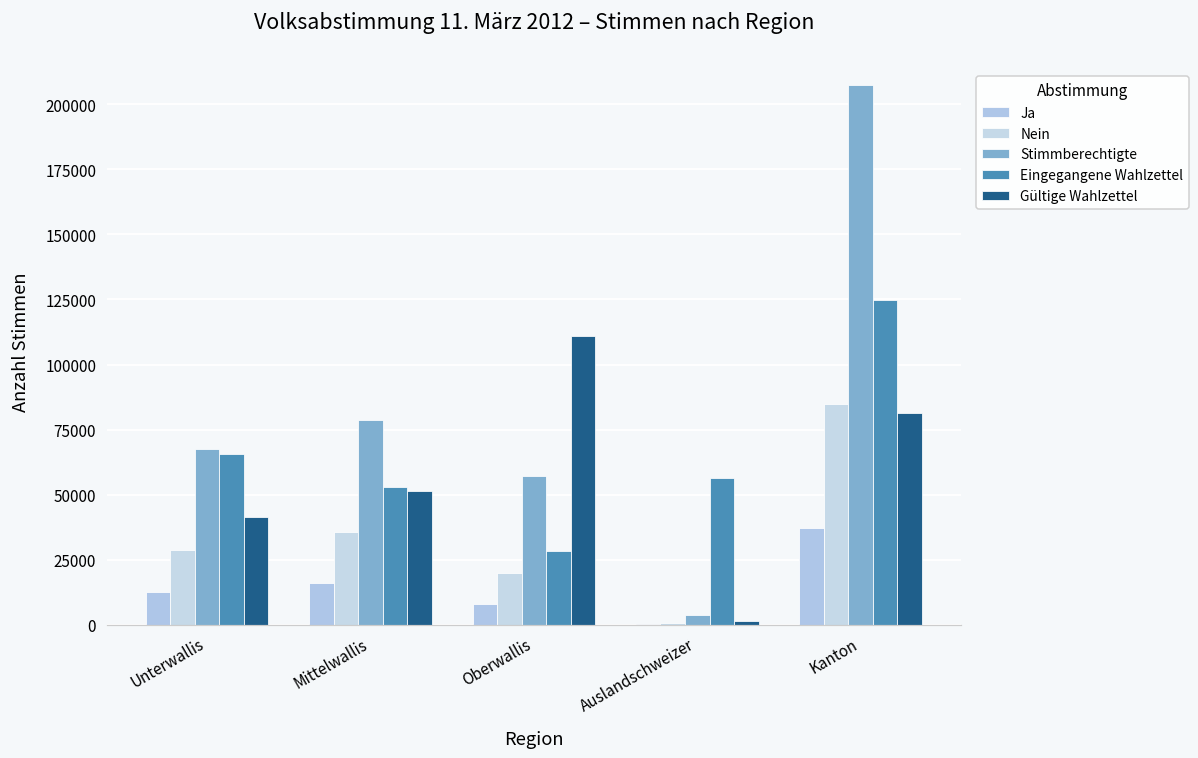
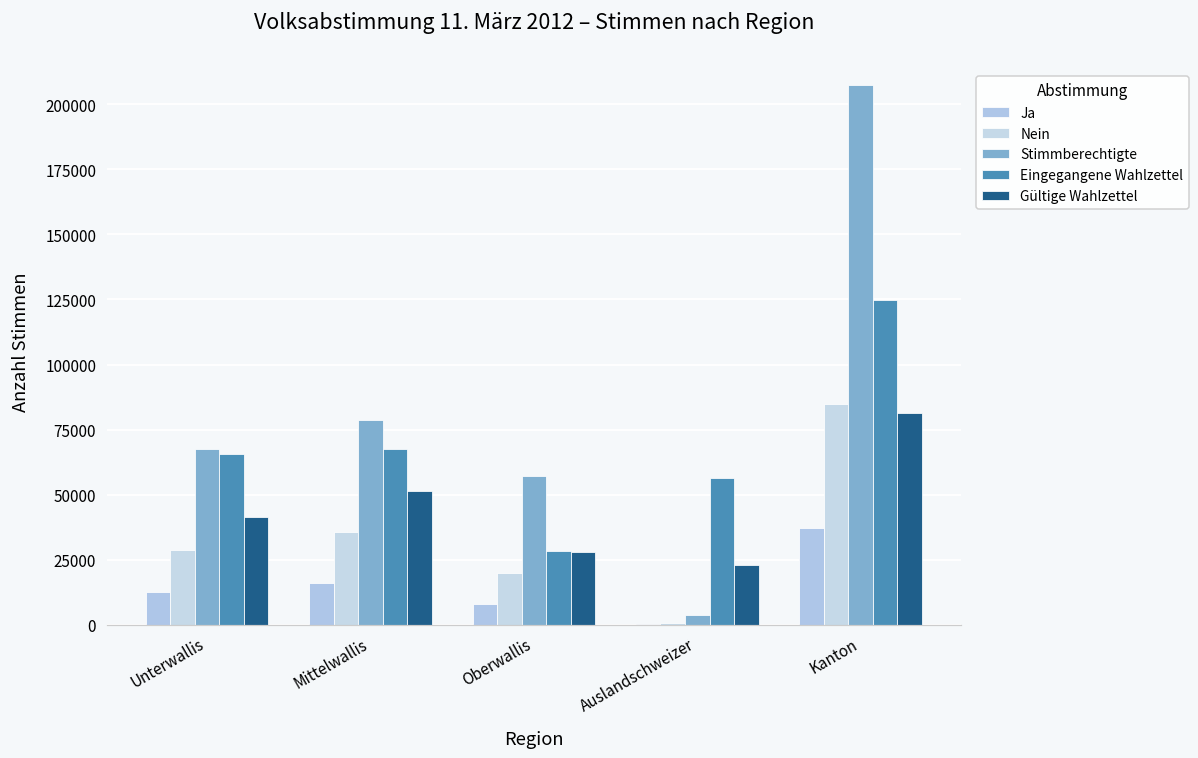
  {
    "Eingegangene Wahlzettel": {
      "Unterwallis": 66000,
-     "Mittelwallis": 53000,
+     "Mittelwallis": 67000,
      "Oberwallis": 29000,
      "Auslandschweizer": 56000,
      "Kanton": 125000
    },
    "Gültige Wahlzettel": {
      "Unterwallis": 41000,
      "Mittelwallis": 52000,
-     "Oberwallis": 111000,
-     "Auslandschweizer": 1000,
+     "Oberwallis": 28000,
+     "Auslandschweizer": 23000,
      "Kanton": 81000
    }
  }
